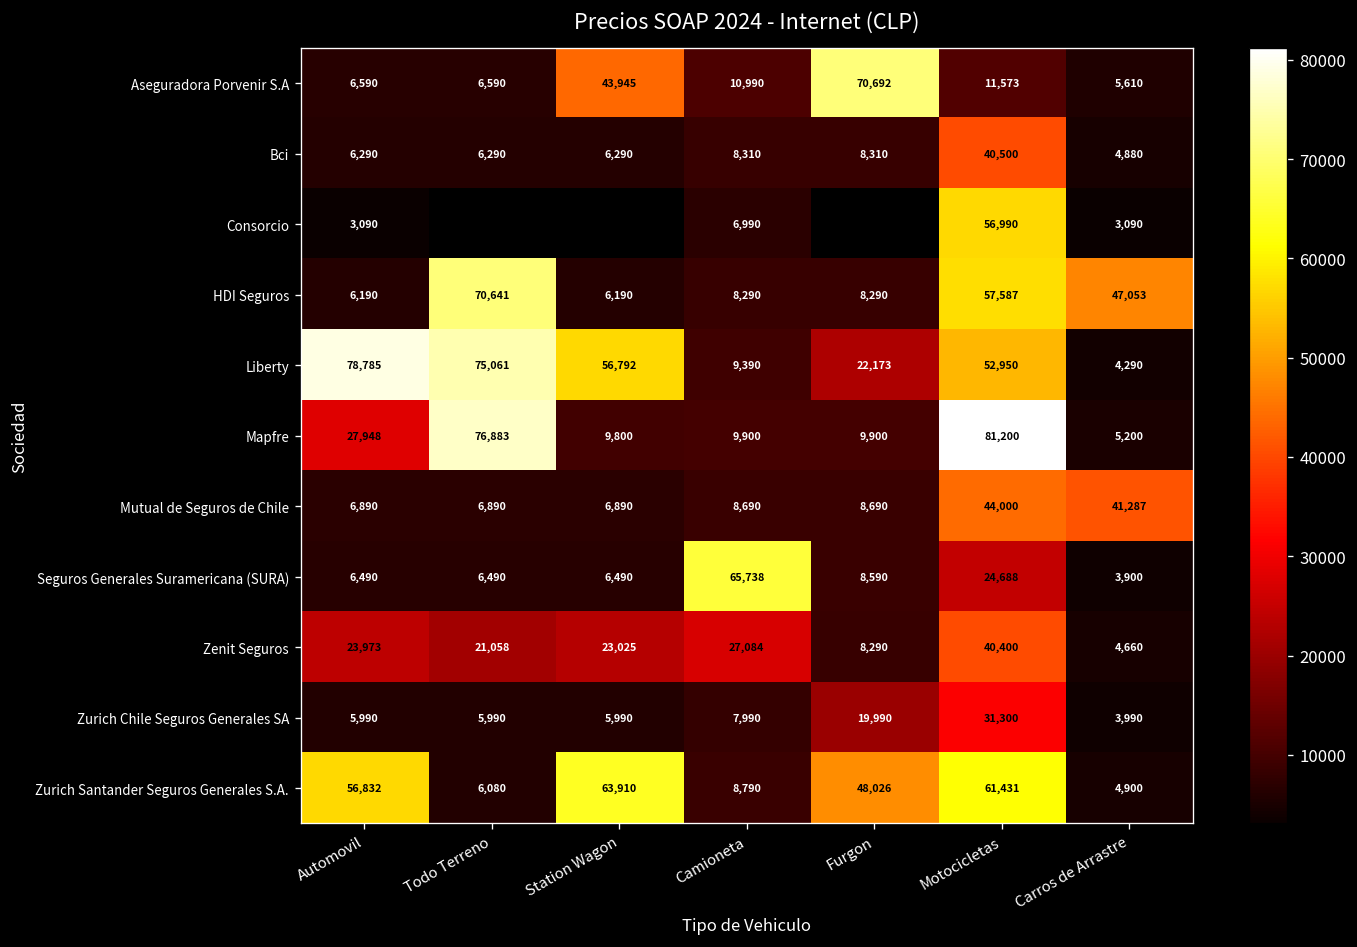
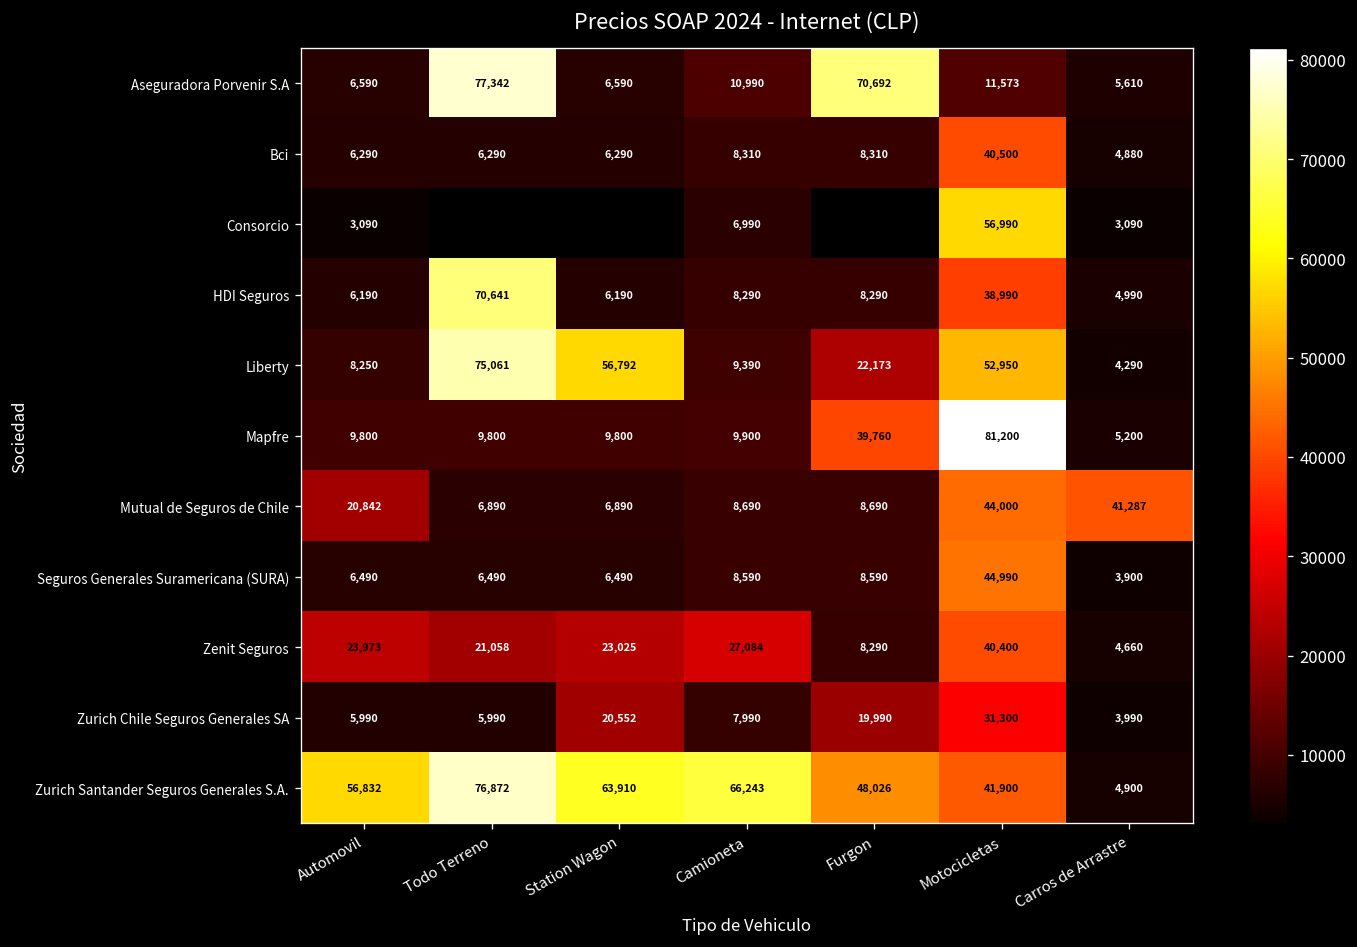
  {
    "Aseguradora Porvenir S.A": {
      "Automovil": "6,590",
-     "Todo Terreno": "6,590",
-     "Station Wagon": "43,945",
+     "Todo Terreno": "77,342",
+     "Station Wagon": "6,590",
      "Camioneta": "10,990",
      "Furgon": "70,692",
      "Motocicletas": "11,573",
      "Carros de Arrastre": "5,610"
    },
    "Bci": {
      "Automovil": "6,290",
      "Todo Terreno": "6,290",
      "Station Wagon": "6,290",
      "Camioneta": "8,310",
      "Furgon": "8,310",
      "Motocicletas": "40,500",
      "Carros de Arrastre": "4,880"
    },
    "Consorcio": {
      "Automovil": "3,090",
      "Camioneta": "6,990",
      "Motocicletas": "56,990",
      "Carros de Arrastre": "3,090"
    },
    "HDI Seguros": {
      "Automovil": "6,190",
      "Todo Terreno": "70,641",
      "Station Wagon": "6,190",
      "Camioneta": "8,290",
      "Furgon": "8,290",
-     "Motocicletas": "57,587",
-     "Carros de Arrastre": "47,053"
+     "Motocicletas": "38,990",
+     "Carros de Arrastre": "4,990"
    },
    "Liberty": {
-     "Automovil": "78,785",
+     "Automovil": "8,250",
      "Todo Terreno": "75,061",
      "Station Wagon": "56,792",
      "Camioneta": "9,390",
      "Furgon": "22,173",
      "Motocicletas": "52,950",
      "Carros de Arrastre": "4,290"
    },
    "Mapfre": {
-     "Automovil": "27,948",
-     "Todo Terreno": "76,883",
+     "Automovil": "9,800",
+     "Todo Terreno": "9,800",
      "Station Wagon": "9,800",
      "Camioneta": "9,900",
-     "Furgon": "9,900",
+     "Furgon": "39,760",
      "Motocicletas": "81,200",
      "Carros de Arrastre": "5,200"
    },
    "Mutual de Seguros de Chile": {
-     "Automovil": "6,890",
+     "Automovil": "20,842",
      "Todo Terreno": "6,890",
      "Station Wagon": "6,890",
      "Camioneta": "8,690",
      "Furgon": "8,690",
      "Motocicletas": "44,000",
      "Carros de Arrastre": "41,287"
    },
    "Seguros Generales Suramericana (SURA)": {
      "Automovil": "6,490",
      "Todo Terreno": "6,490",
      "Station Wagon": "6,490",
-     "Camioneta": "65,738",
+     "Camioneta": "8,590",
      "Furgon": "8,590",
-     "Motocicletas": "24,688",
+     "Motocicletas": "44,990",
      "Carros de Arrastre": "3,900"
    },
    "Zenit Seguros": {
      "Automovil": "23,973",
      "Todo Terreno": "21,058",
      "Station Wagon": "23,025",
      "Camioneta": "27,084",
      "Furgon": "8,290",
      "Motocicletas": "40,400",
      "Carros de Arrastre": "4,660"
    },
    "Zurich Chile Seguros Generales SA": {
      "Automovil": "5,990",
      "Todo Terreno": "5,990",
-     "Station Wagon": "5,990",
+     "Station Wagon": "20,552",
      "Camioneta": "7,990",
      "Furgon": "19,990",
      "Motocicletas": "31,300",
      "Carros de Arrastre": "3,990"
    },
    "Zurich Santander Seguros Generales S.A.": {
      "Automovil": "56,832",
-     "Todo Terreno": "6,080",
+     "Todo Terreno": "76,872",
      "Station Wagon": "63,910",
-     "Camioneta": "8,790",
+     "Camioneta": "66,243",
      "Furgon": "48,026",
-     "Motocicletas": "61,431",
+     "Motocicletas": "41,900",
      "Carros de Arrastre": "4,900"
    }
  }
